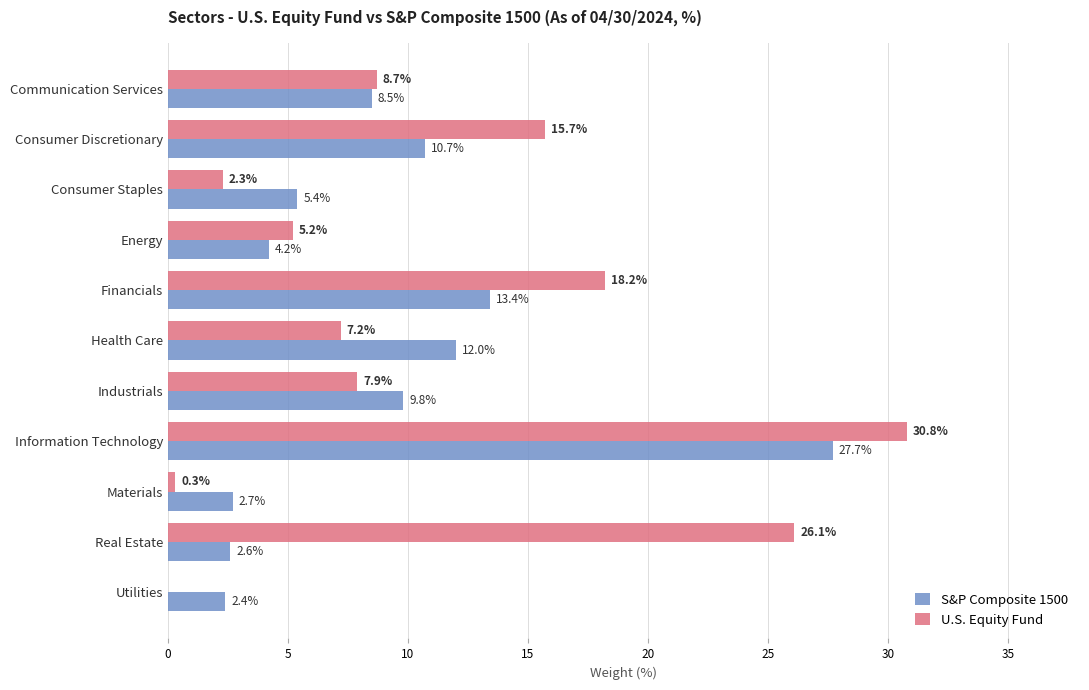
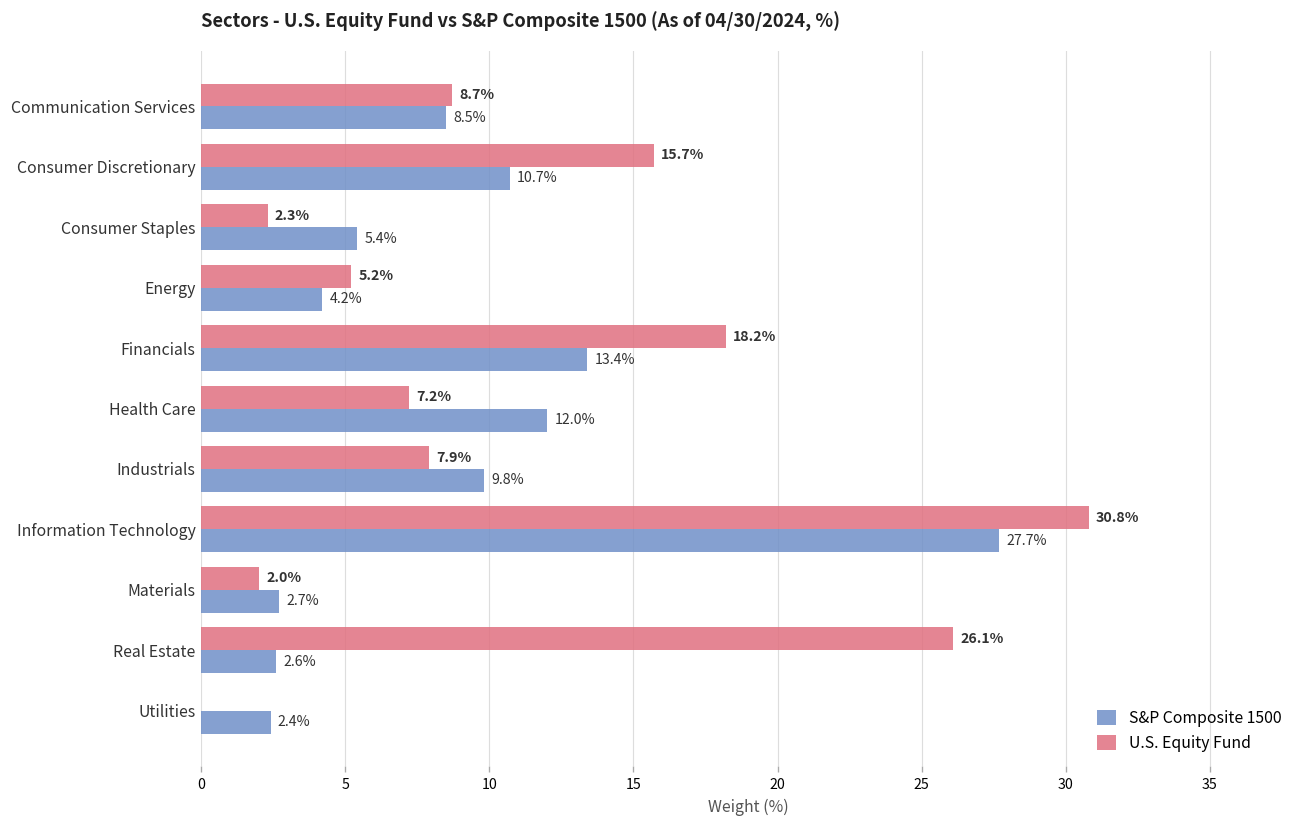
  {
    "S&P Composite 1500": {
      "Communication Services": "8.5%",
      "Consumer Discretionary": "10.7%",
      "Consumer Staples": "5.4%",
      "Energy": "4.2%",
      "Financials": "13.4%",
      "Health Care": "12.0%",
      "Industrials": "9.8%",
      "Information Technology": "27.7%",
      "Materials": "2.7%",
      "Real Estate": "2.6%",
      "Utilities": "2.4%"
    },
    "U.S. Equity Fund": {
      "Communication Services": "8.7%",
      "Consumer Discretionary": "15.7%",
      "Consumer Staples": "2.3%",
      "Energy": "5.2%",
      "Financials": "18.2%",
      "Health Care": "7.2%",
      "Industrials": "7.9%",
      "Information Technology": "30.8%",
-     "Materials": "0.3%",
+     "Materials": "2.0%",
      "Real Estate": "26.1%"
    }
  }
